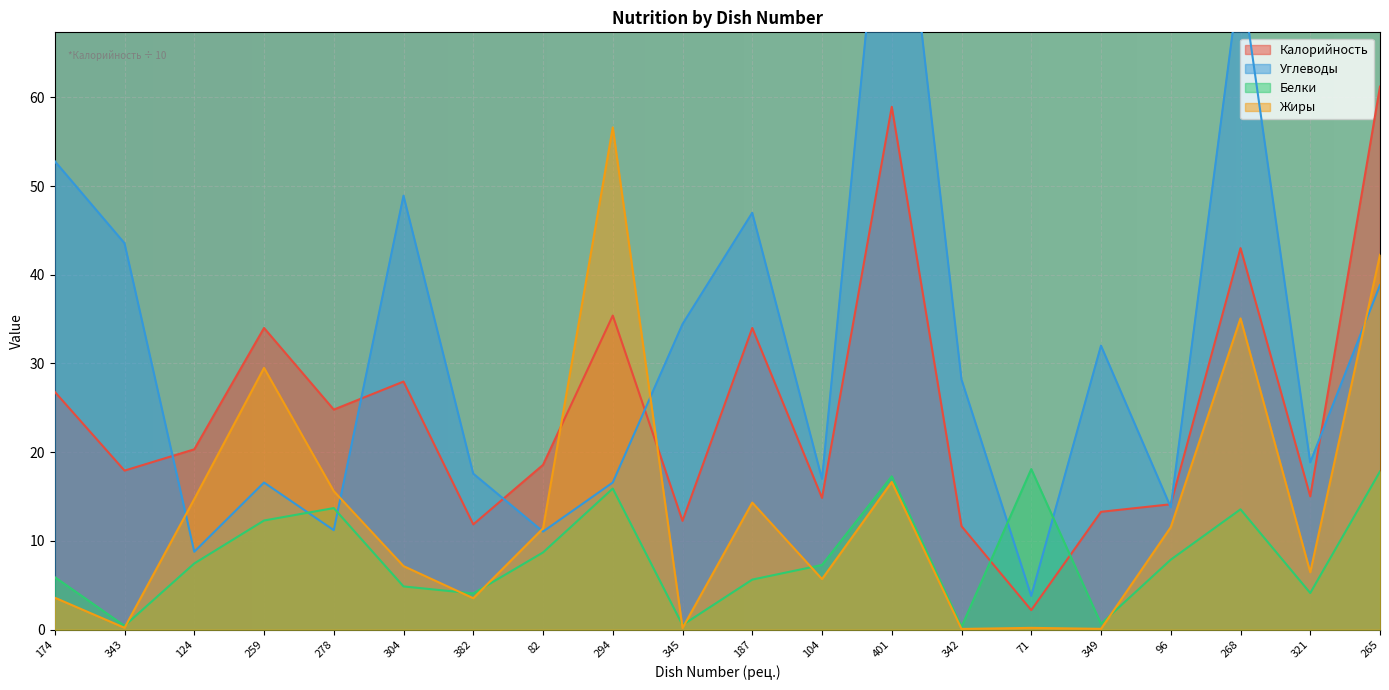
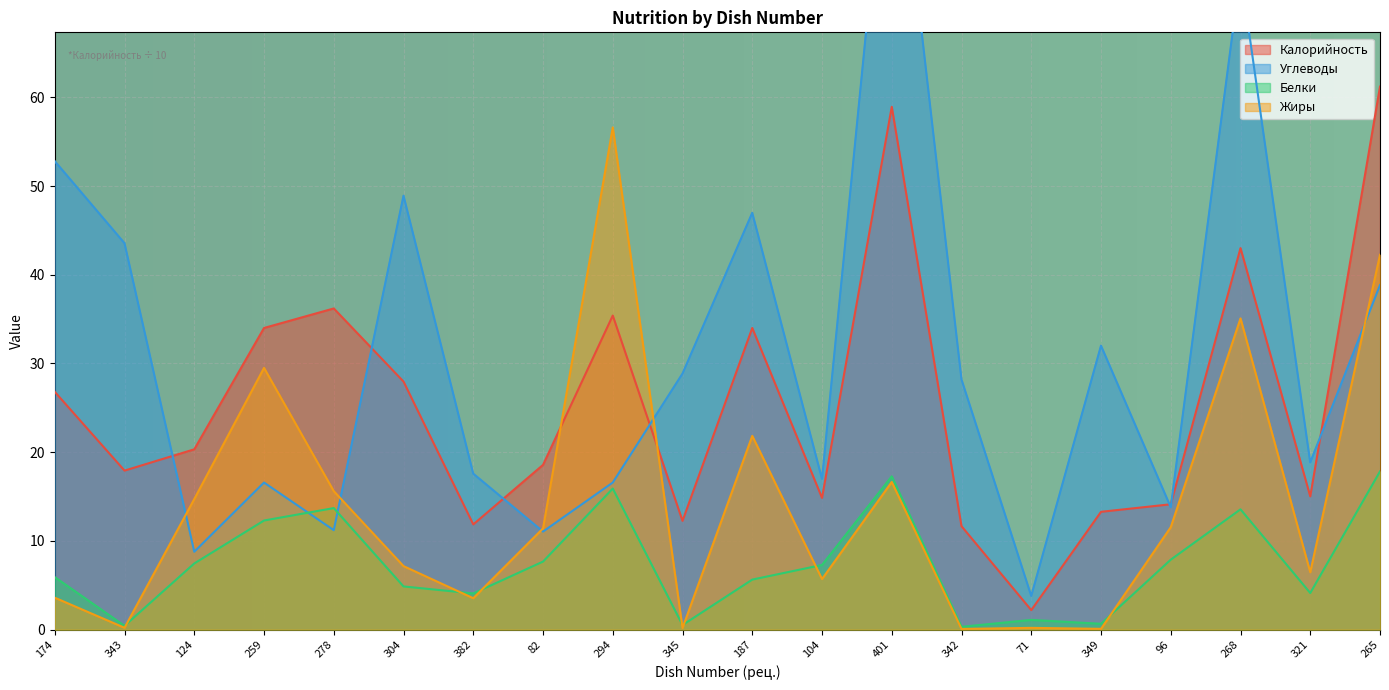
  {
    "Калорийность": {
      "174": 27,
      "343": 18,
      "124": 20,
      "259": 34,
-     "278": 25,
+     "278": 36,
      "304": 28,
      "382": 12,
      "82": 19,
      "294": 35,
      "345": 12,
      "187": 34,
      "104": 15,
      "401": 59,
      "342": 12,
      "71": 2,
      "349": 13,
      "96": 14,
      "268": 43,
      "321": 15,
      "265": 61
    },
    "Углеводы": {
      "174": 53,
      "343": 44,
      "124": 9,
      "259": 17,
      "278": 11,
      "304": 49,
      "382": 18,
      "82": 11,
      "294": 17,
-     "345": 34,
+     "345": 29,
      "187": 47,
      "104": 17,
      "342": 28,
      "71": 4,
      "349": 32,
      "96": 14,
      "321": 19,
      "265": 39
    },
    "Белки": {
      "174": 6,
      "124": 7,
      "259": 12,
      "278": 14,
      "304": 5,
      "382": 4,
-     "82": 9,
+     "82": 8,
      "294": 16,
      "345": 1,
      "187": 6,
      "104": 7,
      "401": 17,
-     "71": 18,
+     "71": 1,
      "349": 1,
      "96": 8,
      "268": 14,
      "321": 4,
      "265": 18
    },
    "Жиры": {
      "174": 4,
      "124": 15,
      "259": 30,
      "278": 16,
      "304": 7,
      "382": 4,
      "82": 11,
      "294": 57,
      "345": 0,
-     "187": 14,
+     "187": 22,
      "104": 6,
      "401": 17,
      "71": 0,
      "349": 0,
      "96": 12,
      "268": 35,
      "321": 6,
      "265": 42
    }
  }
